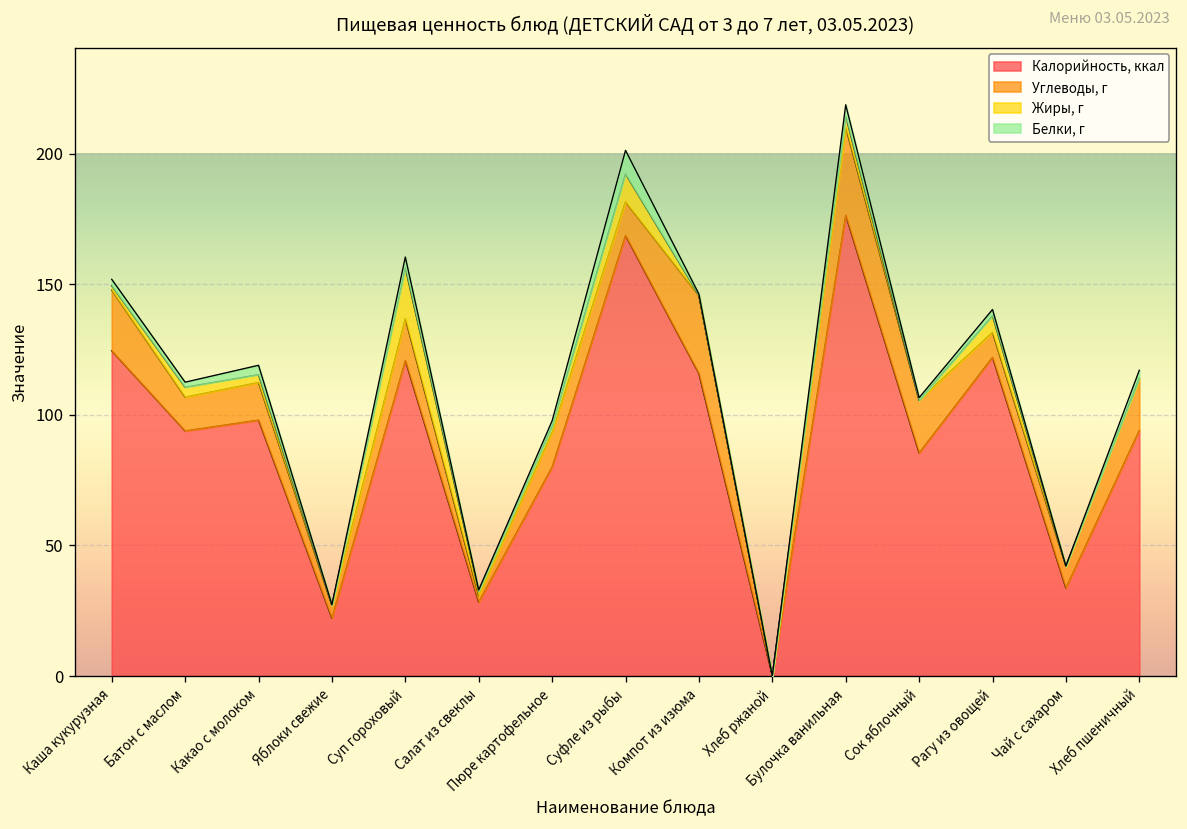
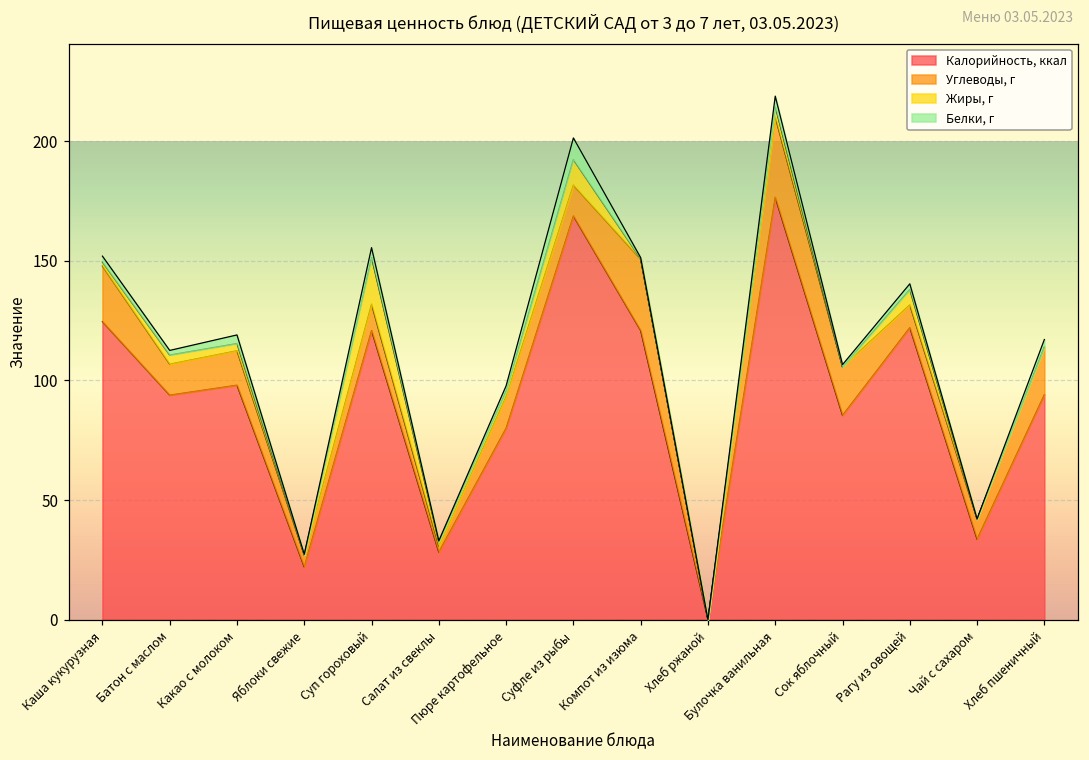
  {
    "Калорийность, ккал": {
      "Каша кукурузная": 125,
      "Батон с маслом": 94,
      "Какао с молоком": 98,
      "Яблоки свежие": 22,
      "Суп гороховый": 121,
      "Салат из свеклы": 28,
      "Пюре картофельное": 80,
      "Суфле из рыбы": 169,
-     "Компот из изюма": 116,
+     "Компот из изюма": 121,
      "Булочка ванильная": 176,
      "Сок яблочный": 85,
      "Рагу из овощей": 122,
      "Чай с сахаром": 34,
      "Хлеб пшеничный": 94
    },
    "Углеводы, г": {
      "Каша кукурузная": 23,
      "Батон с маслом": 13,
      "Какао с молоком": 14,
-     "Суп гороховый": 16,
+     "Суп гороховый": 11,
      "Салат из свеклы": 3,
      "Пюре картофельное": 13,
      "Суфле из рыбы": 13,
      "Булочка ванильная": 34,
      "Рагу из овощей": 10
    },
    "Жиры, г": {
      "Каша кукурузная": 2,
      "Батон с маслом": 4,
      "Какао с молоком": 3,
      "Суп гороховый": 19,
      "Пюре картофельное": 2,
      "Суфле из рыбы": 11,
      "Булочка ванильная": 4,
      "Рагу из овощей": 6
    },
    "Белки, г": {
      "Каша кукурузная": 2,
      "Батон с маслом": 2,
      "Какао с молоком": 4,
      "Суп гороховый": 4,
      "Пюре картофельное": 2,
      "Суфле из рыбы": 9,
      "Булочка ванильная": 4,
      "Рагу из овощей": 2,
      "Хлеб пшеничный": 3
    }
  }
